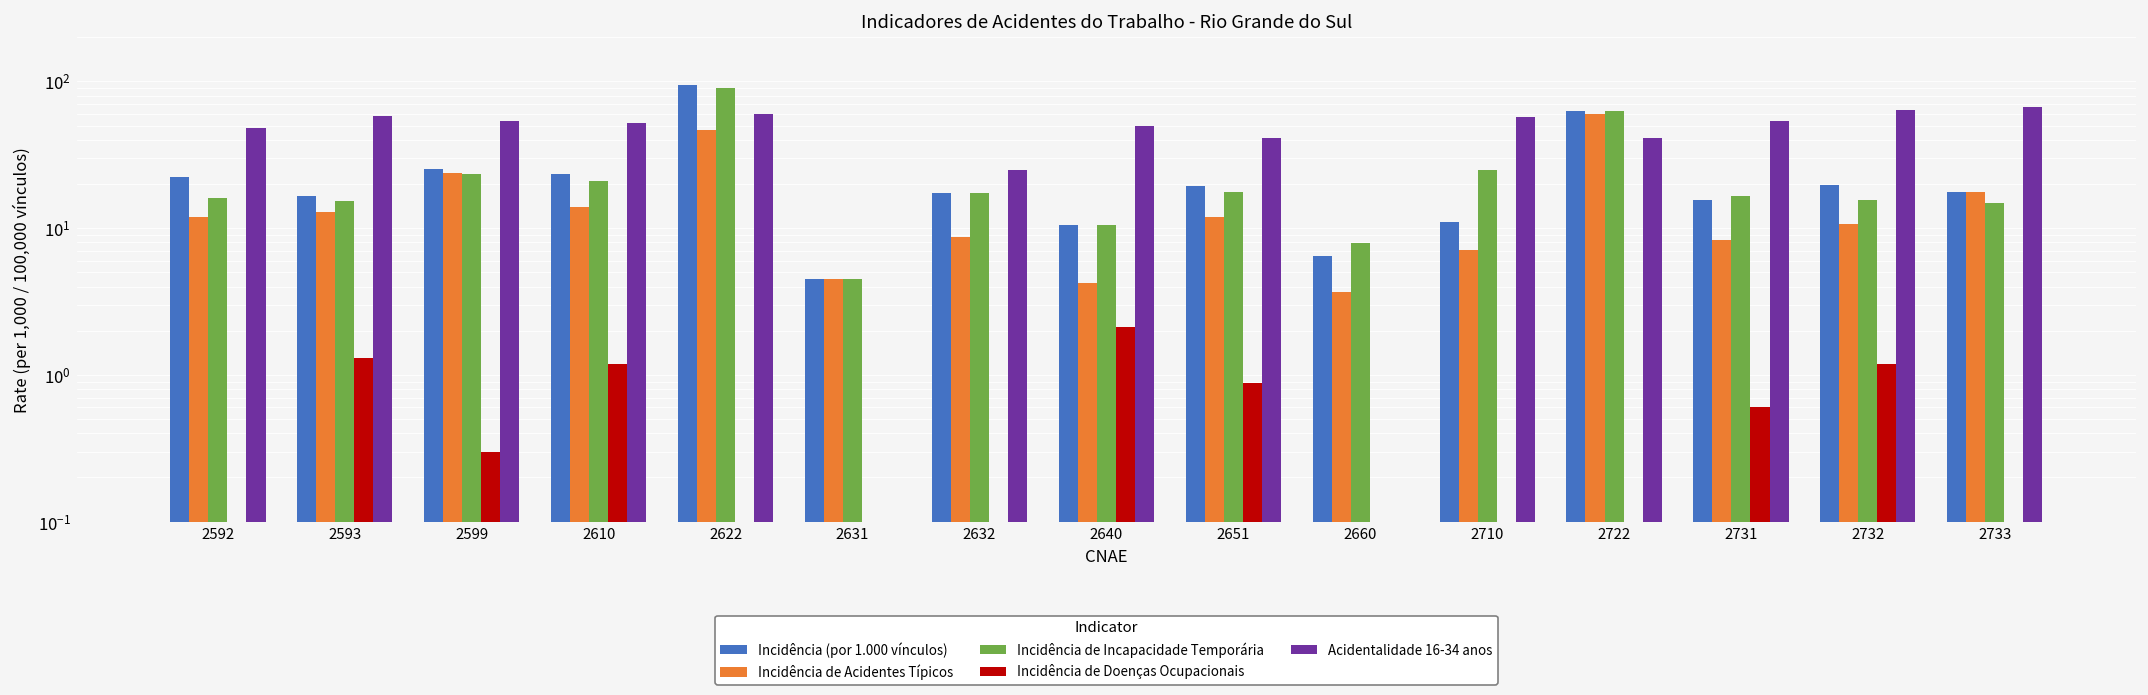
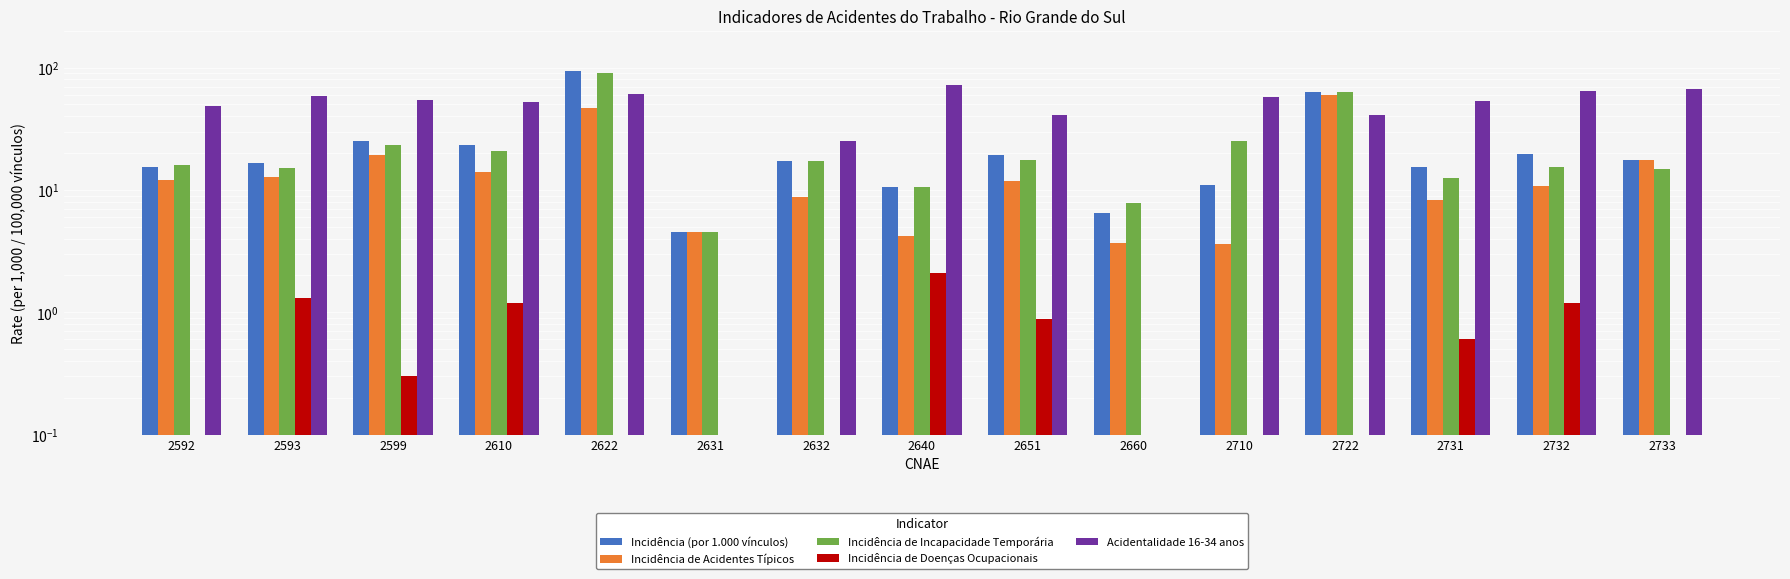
  {
    "Incidência (por 1.000 vínculos)": {
-     "2592": 22,
+     "2592": 15,
      "2593": 17,
      "2599": 25,
      "2610": 23,
      "2622": 90,
      "2631": 4.5,
      "2632": 17,
      "2640": 11,
      "2651": 19,
      "2660": 6,
      "2710": 11,
      "2722": 60,
      "2731": 15,
      "2732": 20,
      "2733": 18
    },
    "Incidência de Acidentes Típicos": {
      "2592": 12,
      "2593": 13,
-     "2599": 24,
+     "2599": 19,
      "2610": 14,
      "2622": 47,
      "2631": 4.5,
      "2632": 9,
      "2640": 4.2,
      "2651": 12,
      "2660": 3.7,
-     "2710": 7,
+     "2710": 3.6,
      "2722": 60,
      "2731": 8,
      "2732": 11,
      "2733": 18
    },
    "Incidência de Incapacidade Temporária": {
      "2592": 16,
      "2593": 15,
      "2599": 23,
      "2610": 21,
      "2622": 90,
      "2631": 4.5,
      "2632": 17,
      "2640": 11,
      "2651": 18,
      "2660": 8,
      "2710": 25,
      "2722": 60,
-     "2731": 17,
+     "2731": 13,
      "2732": 15,
      "2733": 15
    },
    "Incidência de Doenças Ocupacionais": {
      "2593": 1.3,
      "2599": 0.3,
      "2610": 1.2,
      "2640": 2.1,
      "2651": 0.9,
      "2731": 0.6,
      "2732": 1.2
    },
    "Acidentalidade 16-34 anos": {
      "2592": 48,
      "2593": 60,
      "2599": 50,
      "2610": 52,
      "2622": 60,
      "2632": 25,
-     "2640": 50,
+     "2640": 70,
      "2651": 41,
      "2710": 60,
      "2722": 41,
      "2731": 50,
      "2732": 60,
      "2733": 70
    }
  }
